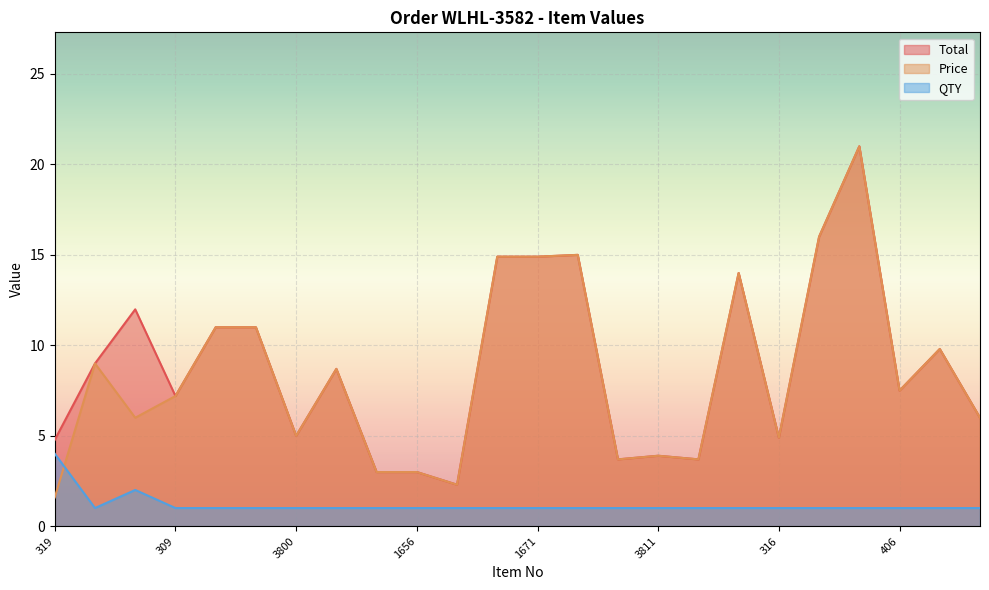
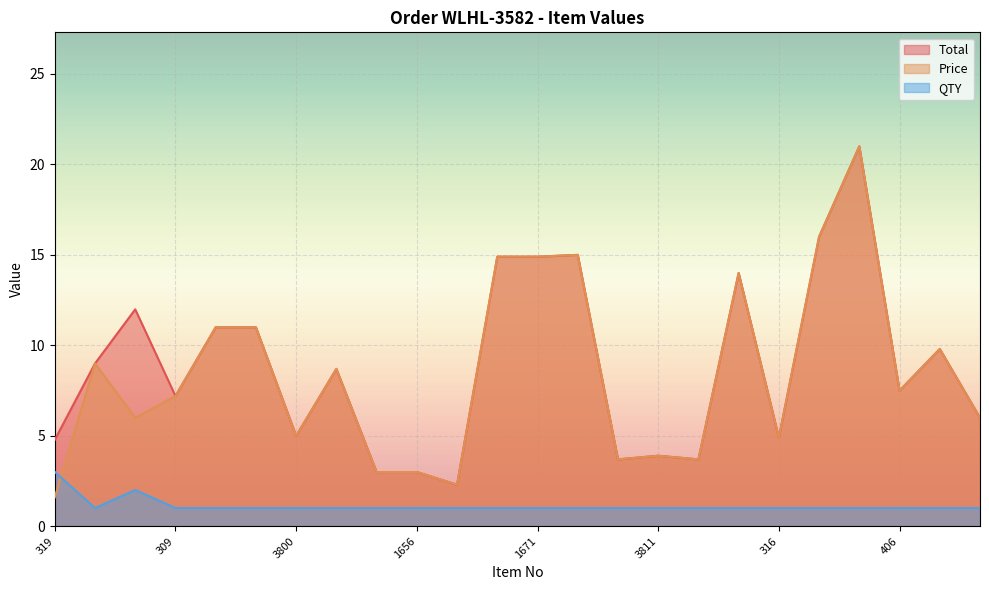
  {
    "QTY": {
-     "319": 4,
+     "319": 3,
      "309": 1,
      "3800": 1,
      "1656": 1,
      "1671": 1,
      "3811": 1,
      "316": 1,
      "406": 1
    }
  }
